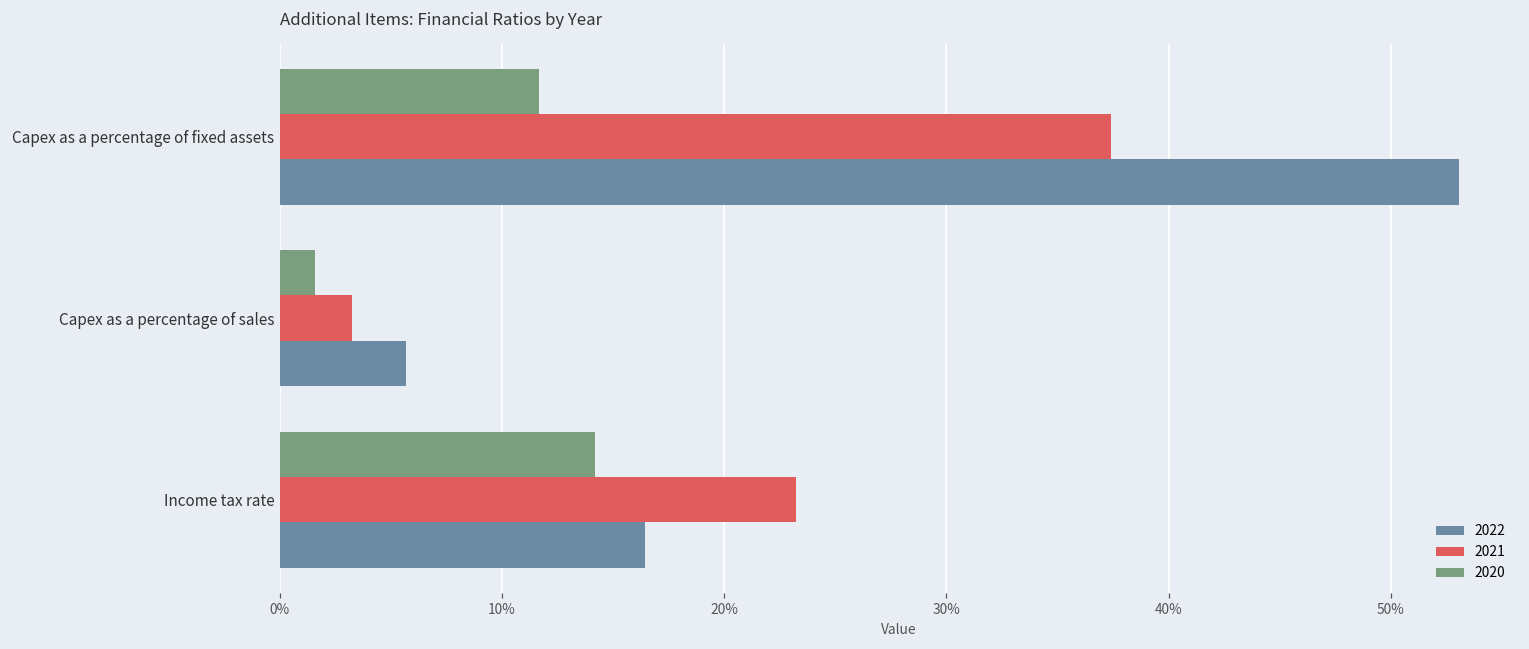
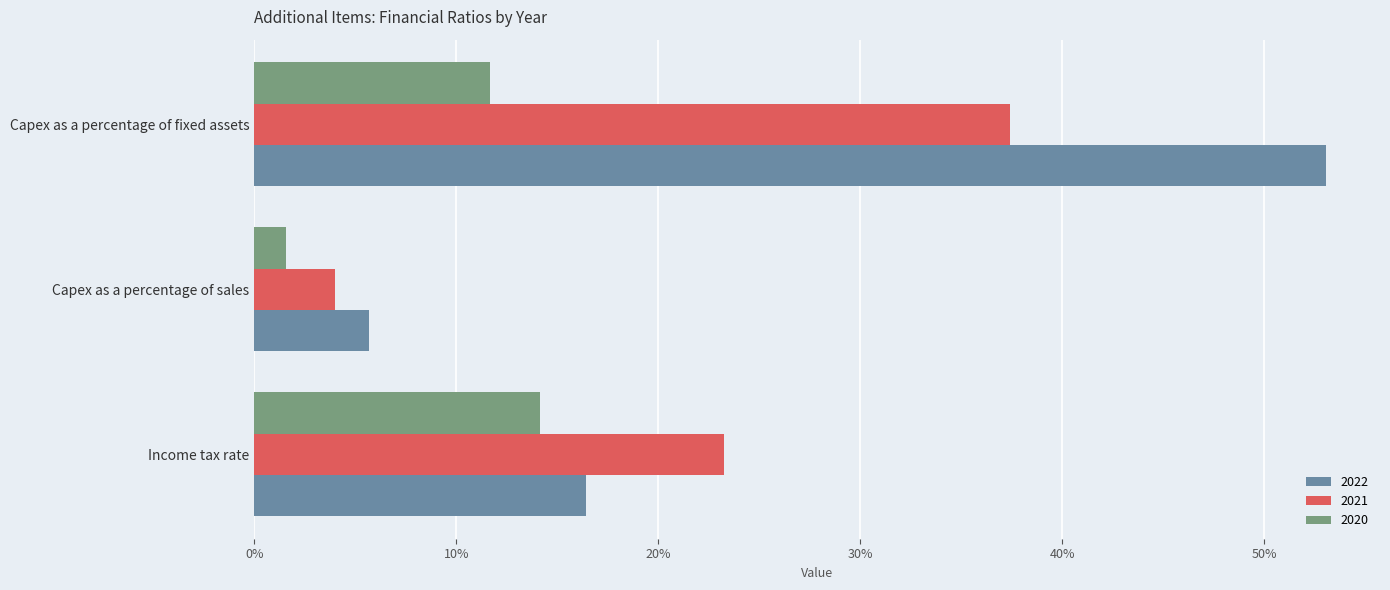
  {
    "2021": {
      "Capex as a percentage of fixed assets": "37.4%",
-     "Capex as a percentage of sales": "3.3%",
+     "Capex as a percentage of sales": "4.0%",
      "Income tax rate": "23.2%"
    }
  }
